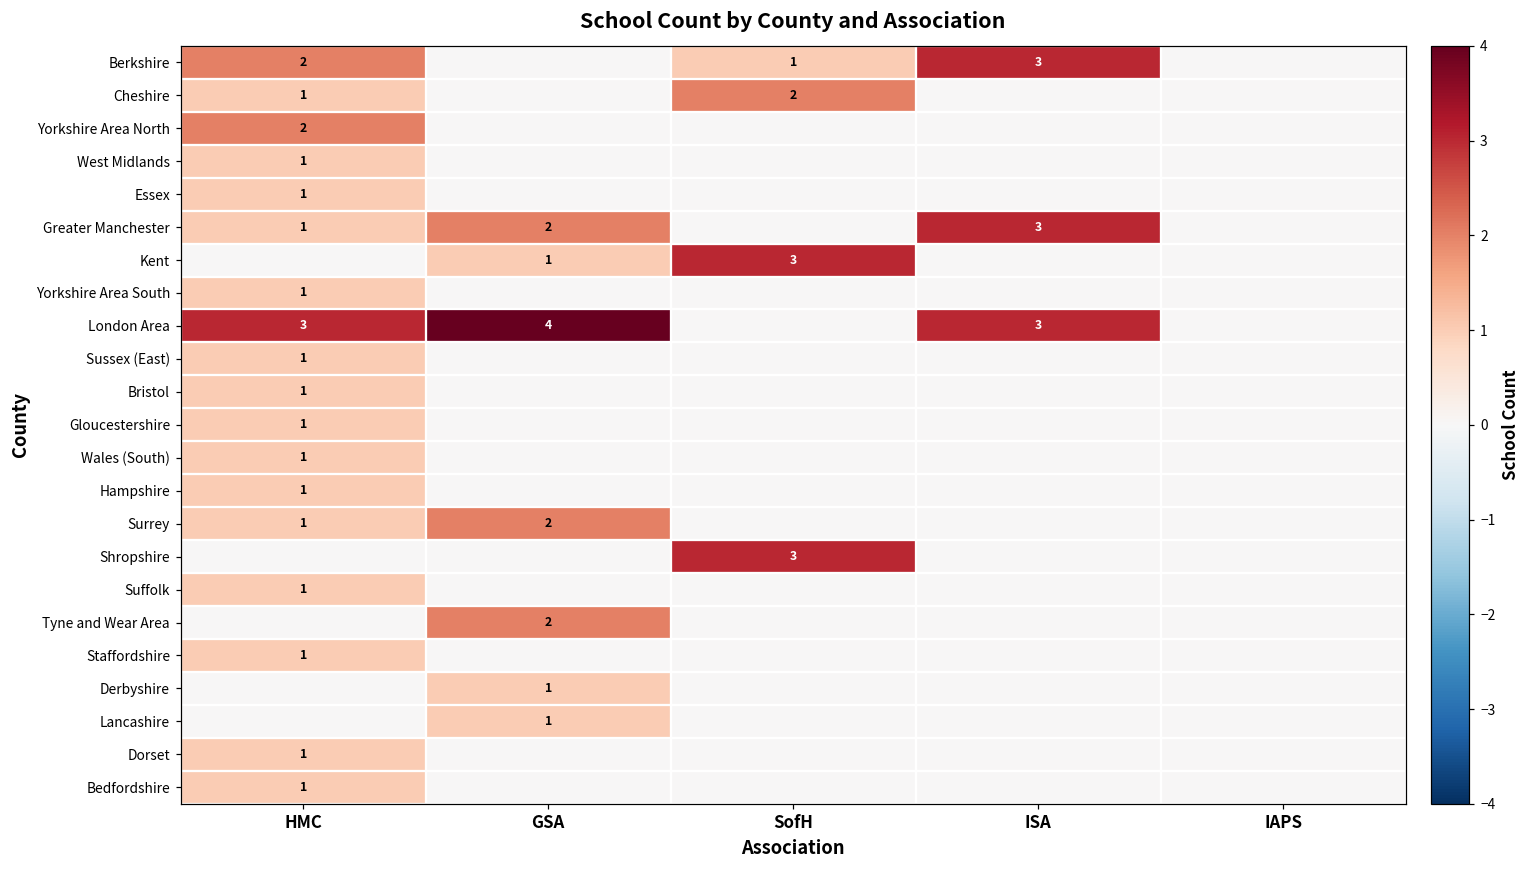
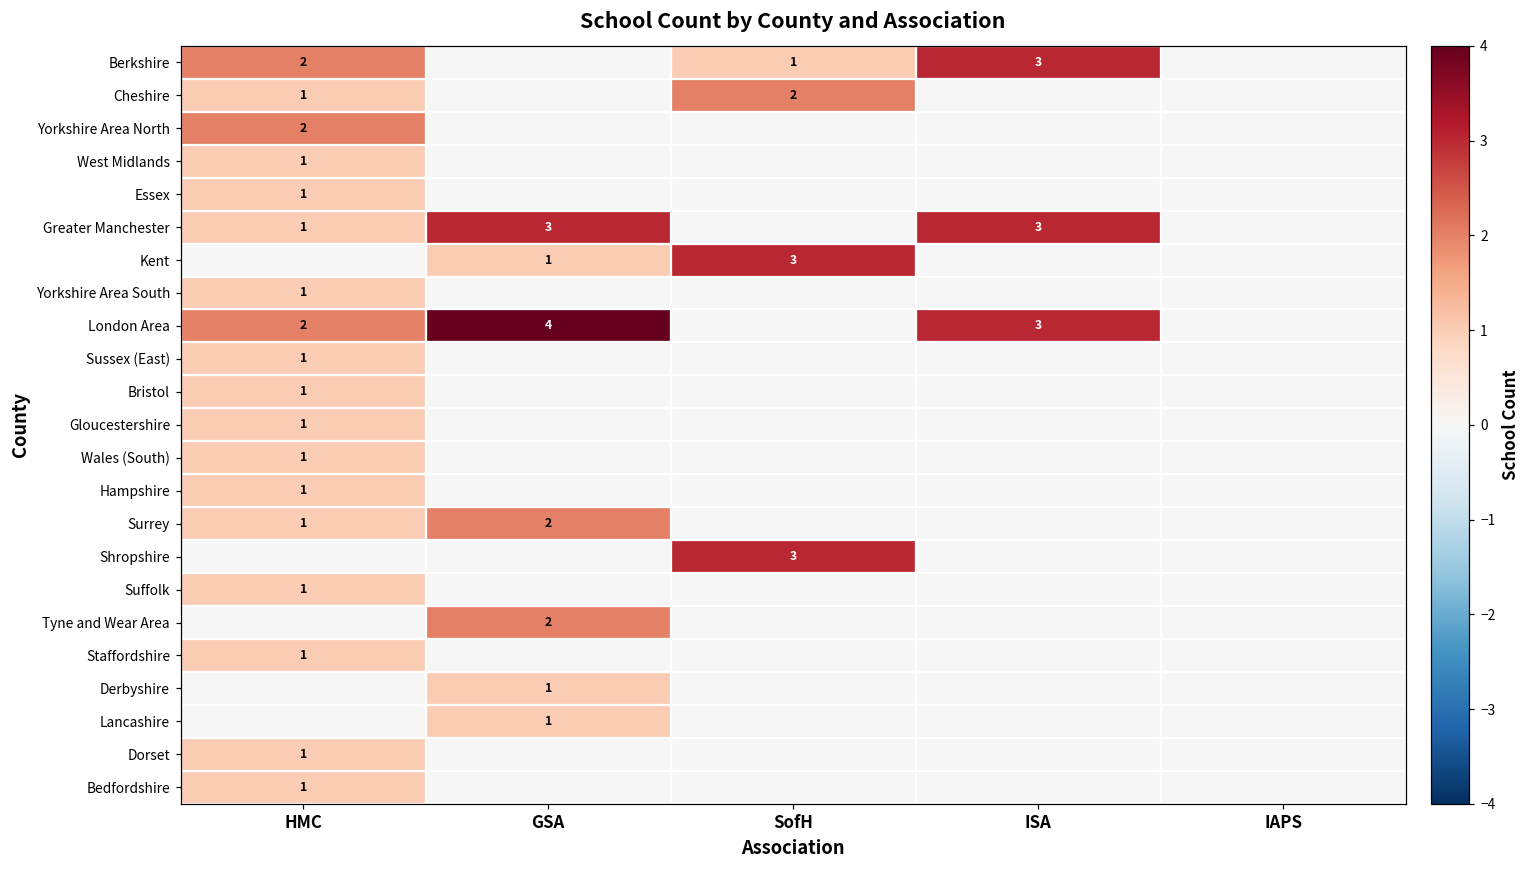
  {
    "Berkshire": {
      "HMC": 2,
      "SofH": 1,
      "ISA": 3
    },
    "Cheshire": {
      "HMC": 1,
      "SofH": 2
    },
    "Yorkshire Area North": {
      "HMC": 2
    },
    "West Midlands": {
      "HMC": 1
    },
    "Essex": {
      "HMC": 1
    },
    "Greater Manchester": {
      "HMC": 1,
-     "GSA": 2,
+     "GSA": 3,
      "ISA": 3
    },
    "Kent": {
      "GSA": 1,
      "SofH": 3
    },
    "Yorkshire Area South": {
      "HMC": 1
    },
    "London Area": {
-     "HMC": 3,
+     "HMC": 2,
      "GSA": 4,
      "ISA": 3
    },
    "Sussex (East)": {
      "HMC": 1
    },
    "Bristol": {
      "HMC": 1
    },
    "Gloucestershire": {
      "HMC": 1
    },
    "Wales (South)": {
      "HMC": 1
    },
    "Hampshire": {
      "HMC": 1
    },
    "Surrey": {
      "HMC": 1,
      "GSA": 2
    },
    "Shropshire": {
      "SofH": 3
    },
    "Suffolk": {
      "HMC": 1
    },
    "Tyne and Wear Area": {
      "GSA": 2
    },
    "Staffordshire": {
      "HMC": 1
    },
    "Derbyshire": {
      "GSA": 1
    },
    "Lancashire": {
      "GSA": 1
    },
    "Dorset": {
      "HMC": 1
    },
    "Bedfordshire": {
      "HMC": 1
    }
  }
